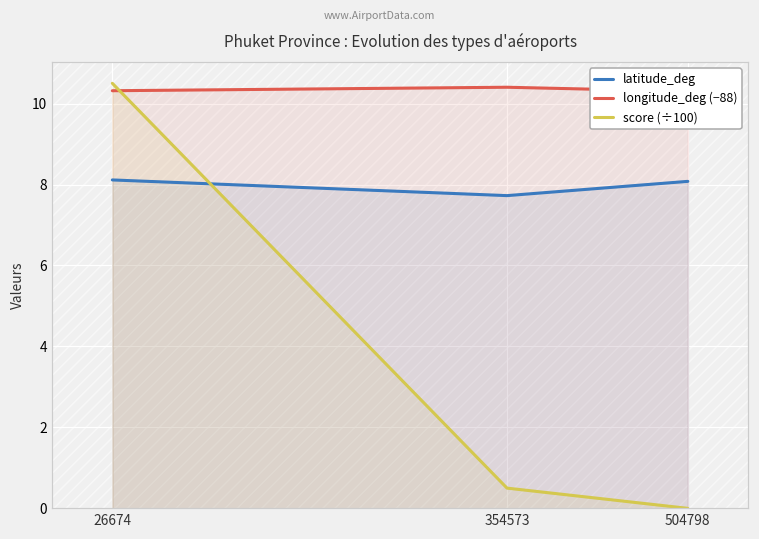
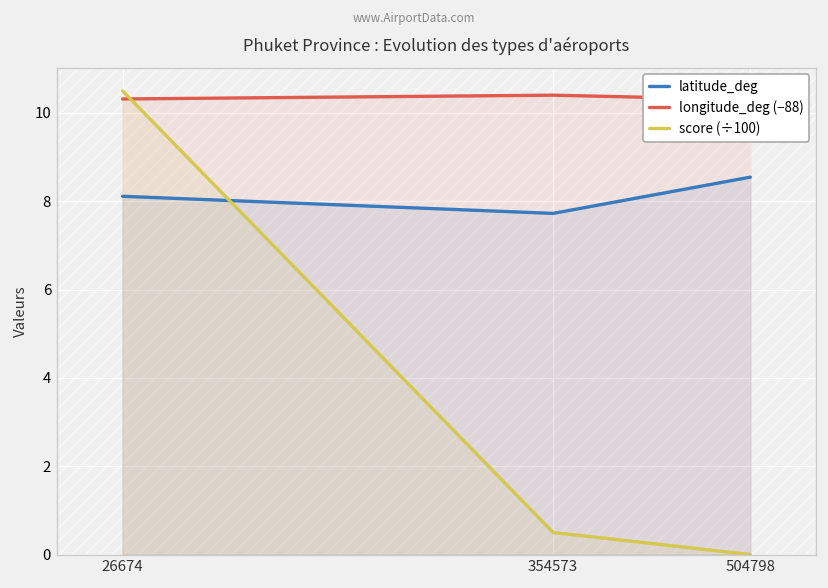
  {
    "latitude_deg": {
      "26674": 8.1,
      "354573": 7.7,
-     "504798": 8.1
+     "504798": 8.5
    },
    "longitude_deg (−88)": {
      "26674": 10.3,
      "354573": 10.4
    },
    "score (÷100)": {
      "26674": 10.5,
      "354573": 0.5,
      "504798": 0.0
    }
  }
